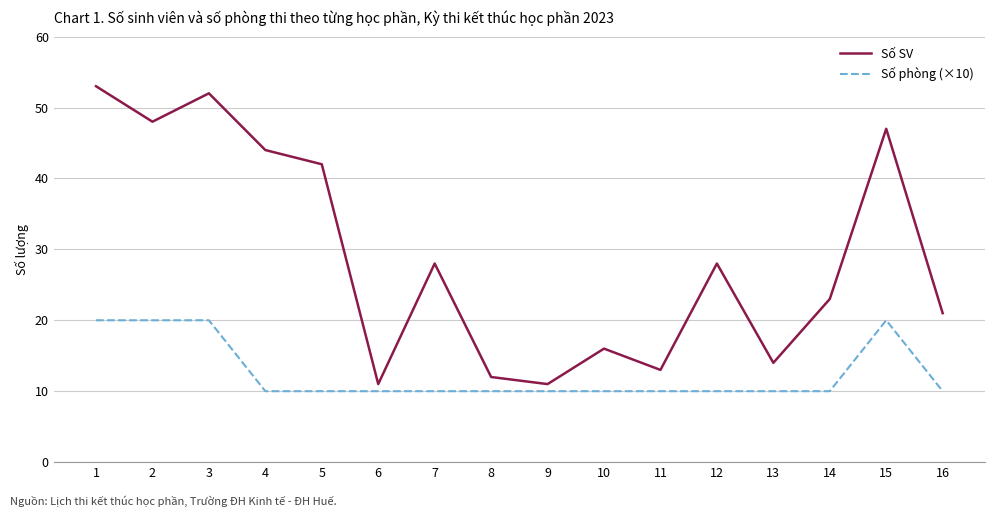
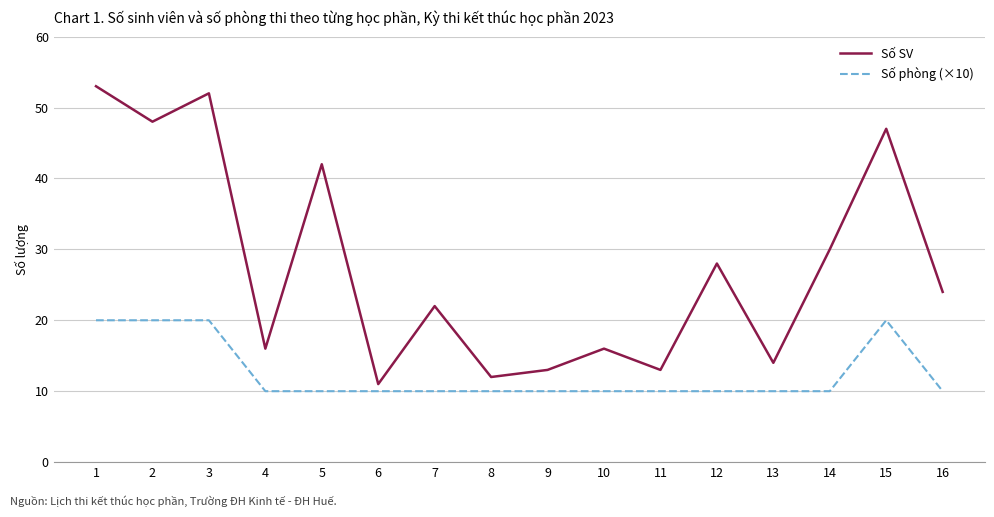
  {
    "Số SV": {
      "1": 53,
      "2": 48,
      "3": 52,
-     "4": 44,
+     "4": 16,
      "5": 42,
      "6": 11,
-     "7": 28,
+     "7": 22,
      "8": 12,
-     "9": 11,
+     "9": 13,
      "10": 16,
      "11": 13,
      "12": 28,
      "13": 14,
-     "14": 23,
+     "14": 30,
      "15": 47,
-     "16": 21
+     "16": 24
    },
    "Số phòng (×10)": {
      "1": 20,
      "2": 20,
      "3": 20,
      "4": 10,
      "5": 10,
      "6": 10,
      "7": 10,
      "8": 10,
      "9": 10,
      "10": 10,
      "11": 10,
      "12": 10,
      "13": 10,
      "14": 10,
      "15": 20,
      "16": 10
    }
  }
